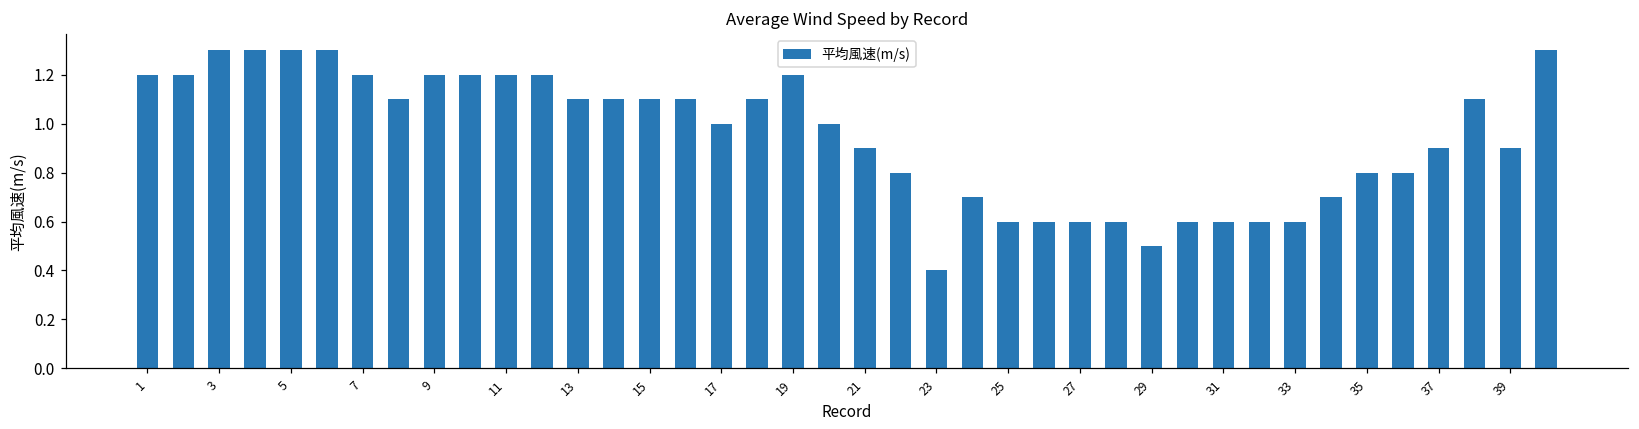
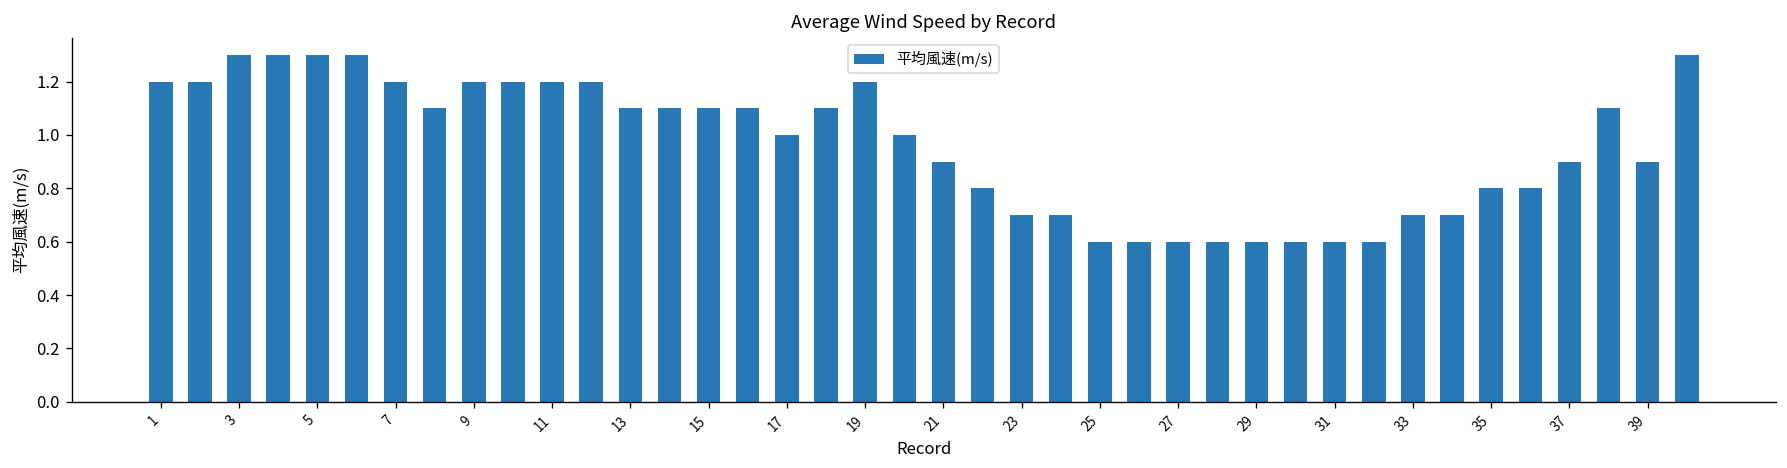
  {
    "1": 1.2,
    "3": 1.3,
    "5": 1.3,
    "7": 1.2,
    "9": 1.2,
    "11": 1.2,
    "13": 1.1,
    "15": 1.1,
    "17": 1.0,
    "19": 1.2,
    "21": 0.9,
-   "23": 0.4,
+   "23": 0.7,
    "25": 0.6,
    "27": 0.6,
-   "29": 0.5,
+   "29": 0.6,
    "31": 0.6,
-   "33": 0.6,
+   "33": 0.7,
    "35": 0.8,
    "37": 0.9,
    "39": 0.9
  }
